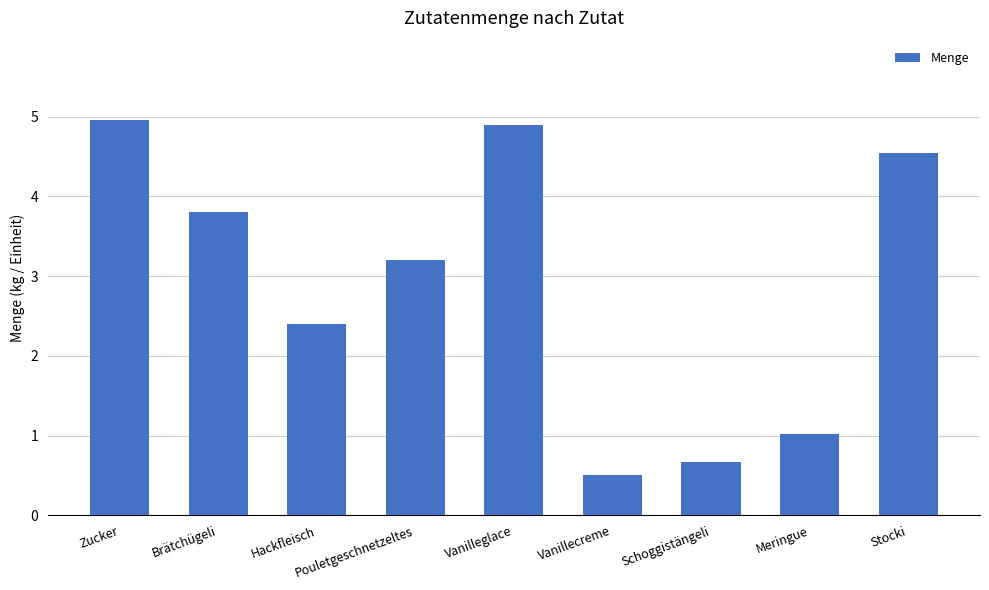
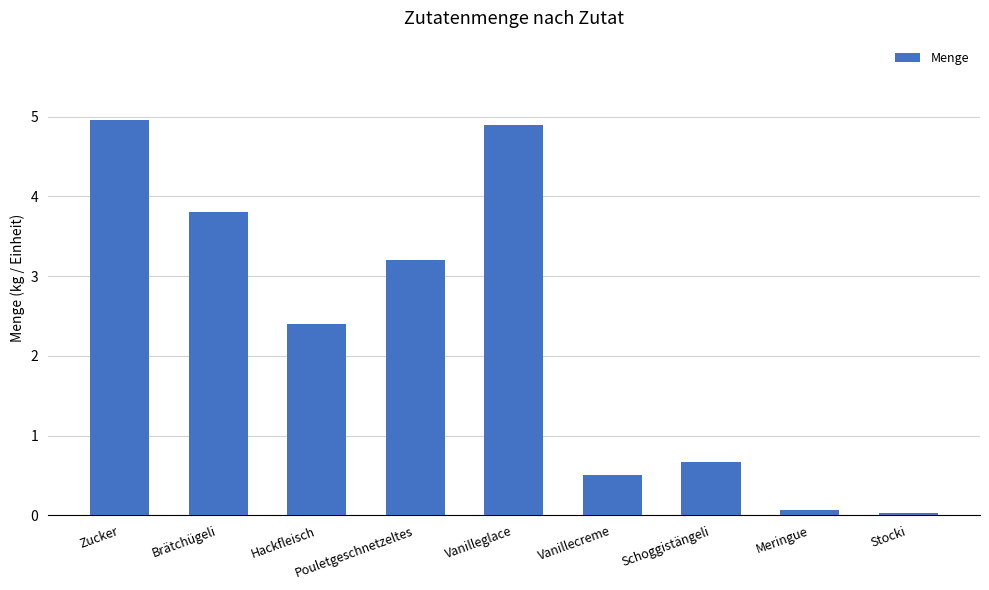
  {
    "Zucker": 5.0,
    "Brätchügeli": 3.8,
    "Hackfleisch": 2.4,
    "Pouletgeschnetzeltes": 3.2,
    "Vanilleglace": 4.9,
    "Vanillecreme": 0.5,
    "Schoggistängeli": 0.7,
-   "Meringue": 1.0,
-   "Stocki": 4.5
+   "Meringue": 0.1,
+   "Stocki": 0.0
  }
